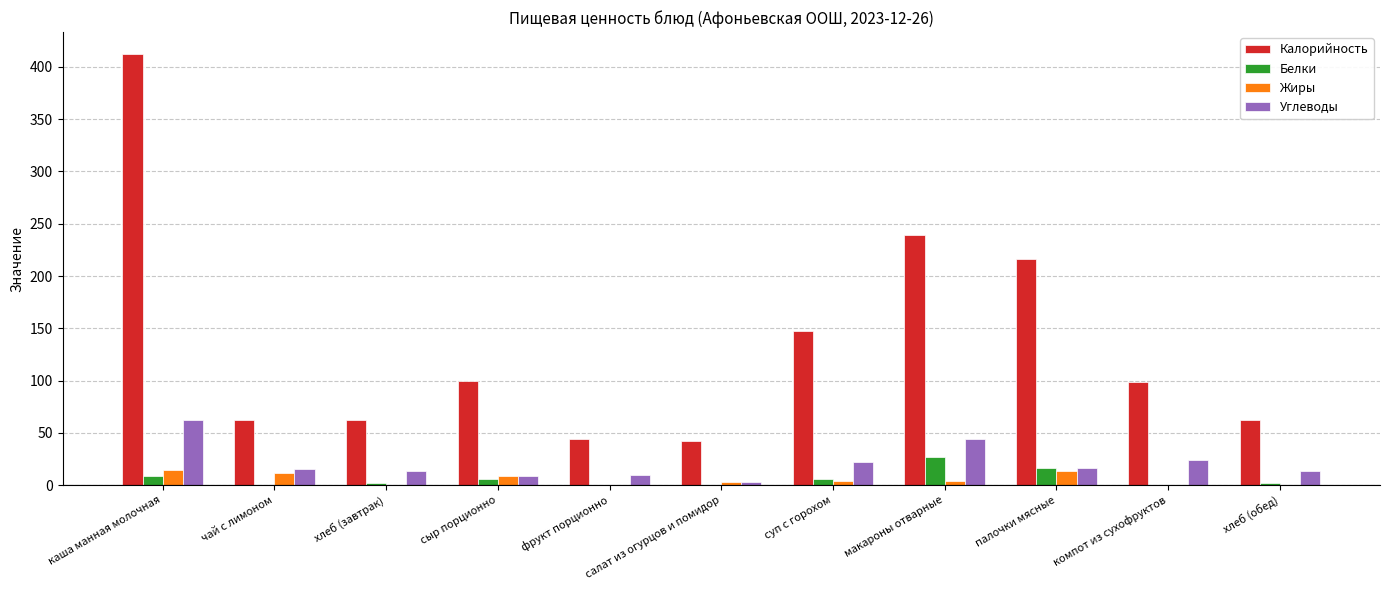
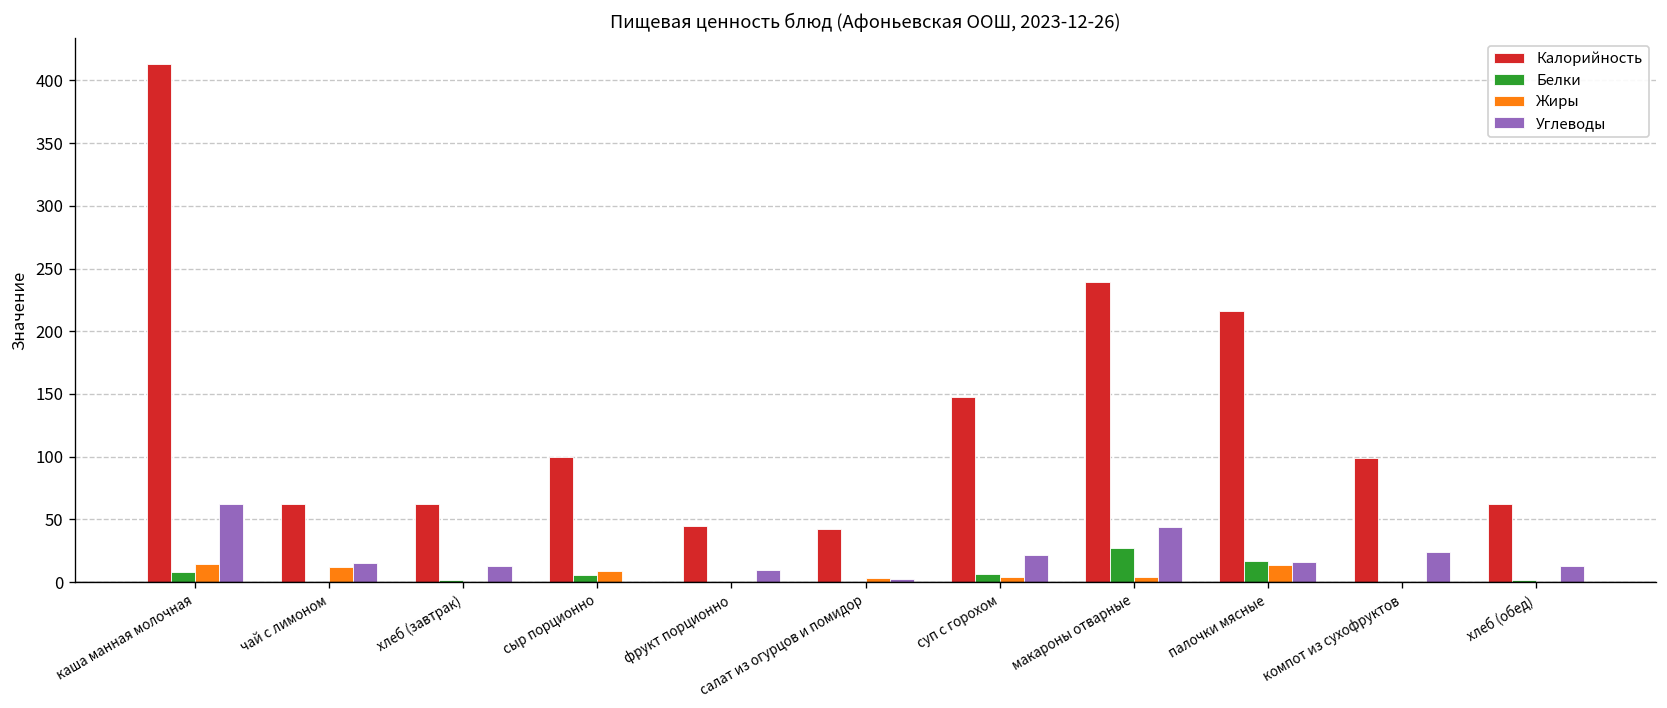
  {
    "Калорийность": {
      "каша манная молочная": 413,
      "чай с лимоном": 62,
      "хлеб (завтрак)": 63,
      "сыр порционно": 100,
      "фрукт порционно": 44,
      "салат из огурцов и помидор": 43,
      "суп с горохом": 148,
      "макароны отварные": 239,
      "палочки мясные": 216,
      "компот из сухофруктов": 99,
      "хлеб (обед)": 63
    },
    "Белки": {
      "каша манная молочная": 8,
      "сыр порционно": 6,
      "суп с горохом": 6,
      "макароны отварные": 27,
      "палочки мясные": 17
    },
    "Жиры": {
      "каша манная молочная": 14,
      "чай с лимоном": 12,
      "сыр порционно": 9,
      "салат из огурцов и помидор": 3,
      "суп с горохом": 4,
      "макароны отварные": 4,
      "палочки мясные": 14,
      "компот из сухофруктов": 0
    },
    "Углеводы": {
      "каша манная молочная": 62,
      "чай с лимоном": 15,
      "хлеб (завтрак)": 13,
-     "сыр порционно": 9,
+     "сыр порционно": 0,
      "фрукт порционно": 10,
      "салат из огурцов и помидор": 3,
      "суп с горохом": 22,
      "макароны отварные": 44,
      "палочки мясные": 16,
      "компот из сухофруктов": 24,
      "хлеб (обед)": 13
    }
  }
